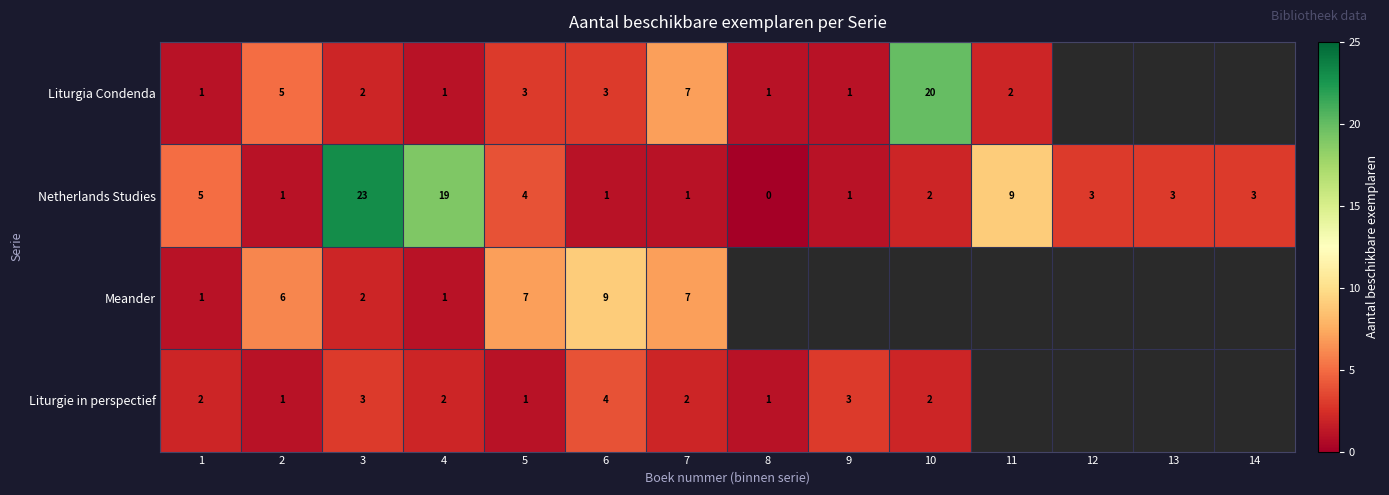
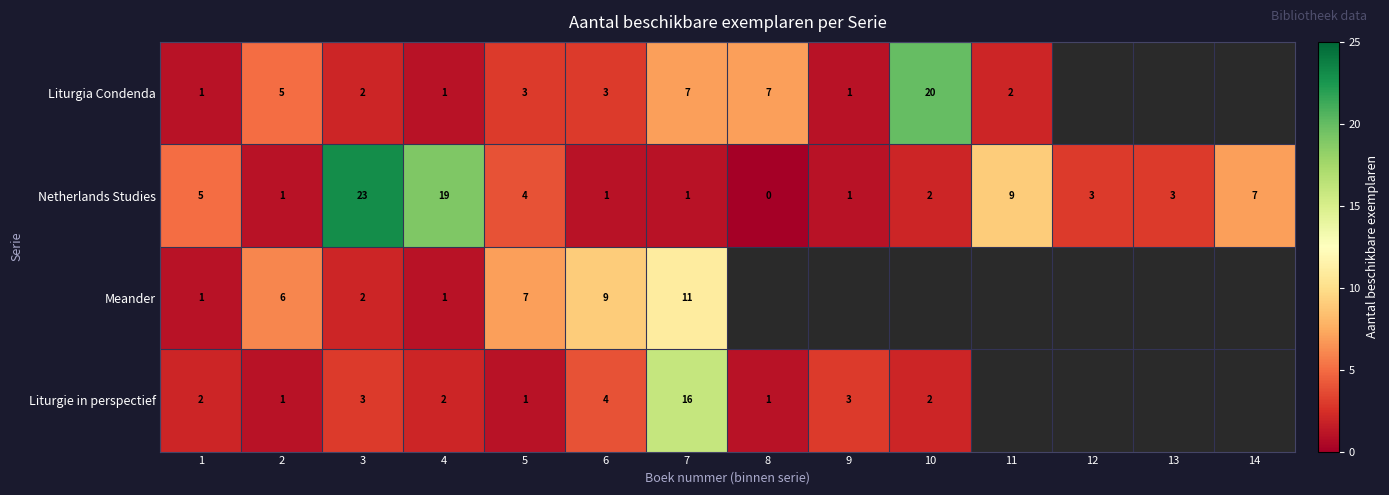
  {
    "Liturgia Condenda": {
      "1": 1,
      "2": 5,
      "3": 2,
      "4": 1,
      "5": 3,
      "6": 3,
      "7": 7,
-     "8": 1,
+     "8": 7,
      "9": 1,
      "10": 20,
      "11": 2
    },
    "Netherlands Studies": {
      "1": 5,
      "2": 1,
      "3": 23,
      "4": 19,
      "5": 4,
      "6": 1,
      "7": 1,
      "8": 0,
      "9": 1,
      "10": 2,
      "11": 9,
      "12": 3,
      "13": 3,
-     "14": 3
+     "14": 7
    },
    "Meander": {
      "1": 1,
      "2": 6,
      "3": 2,
      "4": 1,
      "5": 7,
      "6": 9,
-     "7": 7
+     "7": 11
    },
    "Liturgie in perspectief": {
      "1": 2,
      "2": 1,
      "3": 3,
      "4": 2,
      "5": 1,
      "6": 4,
-     "7": 2,
+     "7": 16,
      "8": 1,
      "9": 3,
      "10": 2
    }
  }
